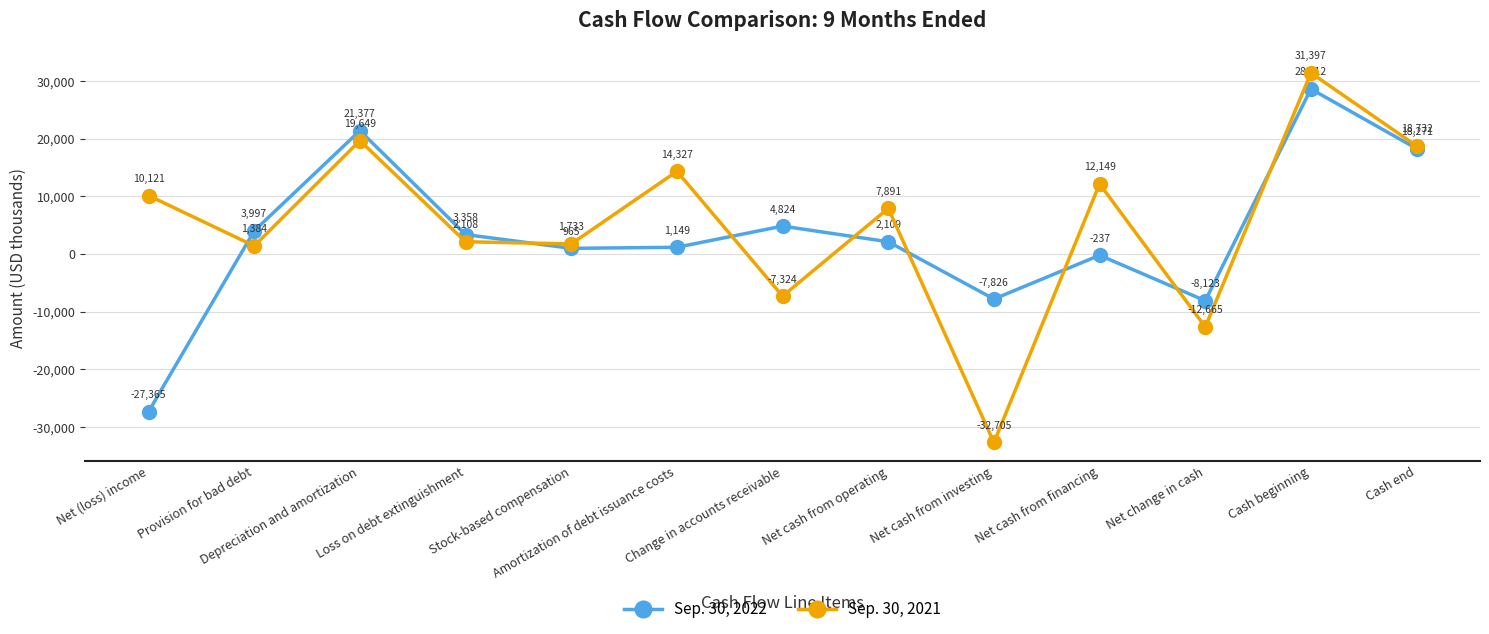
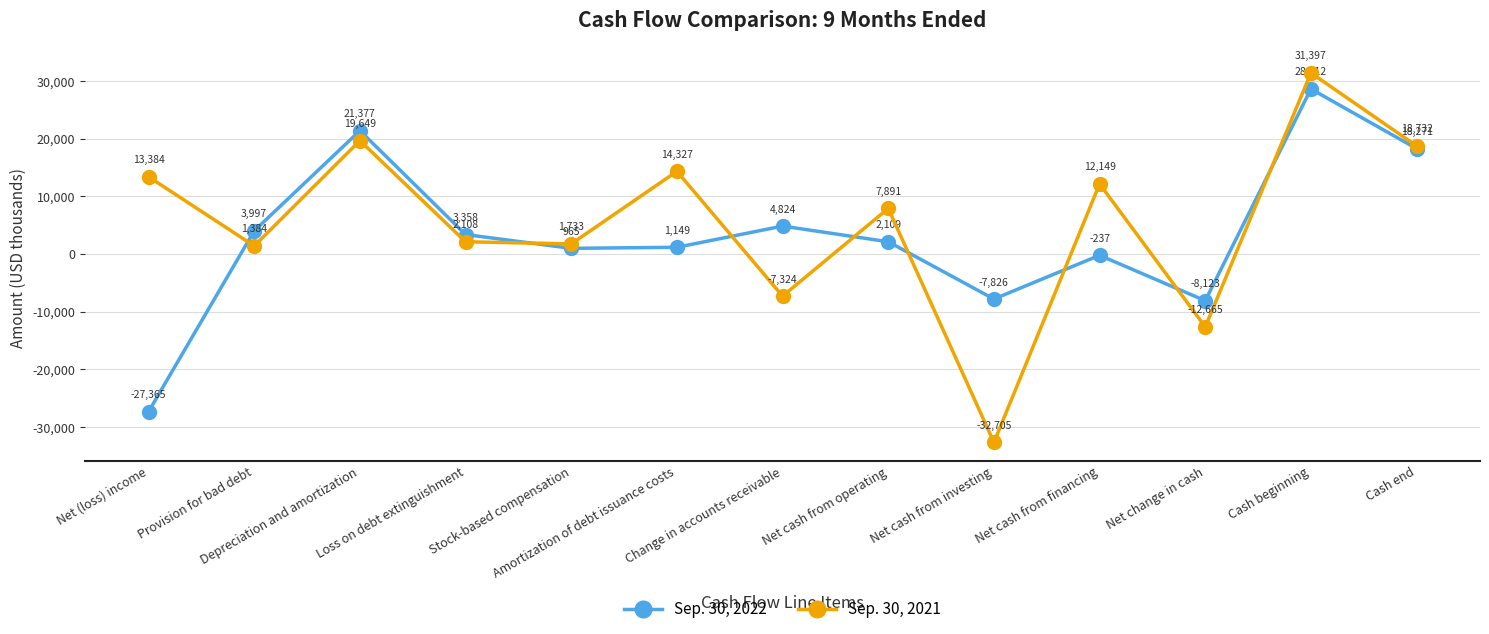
  {
    "Sep. 30, 2022": {
      "Net (loss) income": "-27,365",
      "Provision for bad debt": "3,997",
      "Depreciation and amortization": "21,377",
      "Amortization of debt issuance costs": "1,149",
      "Change in accounts receivable": "4,824",
      "Net cash from operating": "2,109",
      "Net cash from investing": "-7,826",
      "Net cash from financing": "-237",
      "Net change in cash": "-8,123"
    },
    "Sep. 30, 2021": {
-     "Net (loss) income": "10,121",
+     "Net (loss) income": "13,384",
      "Amortization of debt issuance costs": "14,327",
      "Change in accounts receivable": "-7,324",
      "Net cash from operating": "7,891",
      "Net cash from investing": "-32,705",
      "Net cash from financing": "12,149",
      "Net change in cash": "-12,665",
      "Cash beginning": "31,397"
    }
  }
